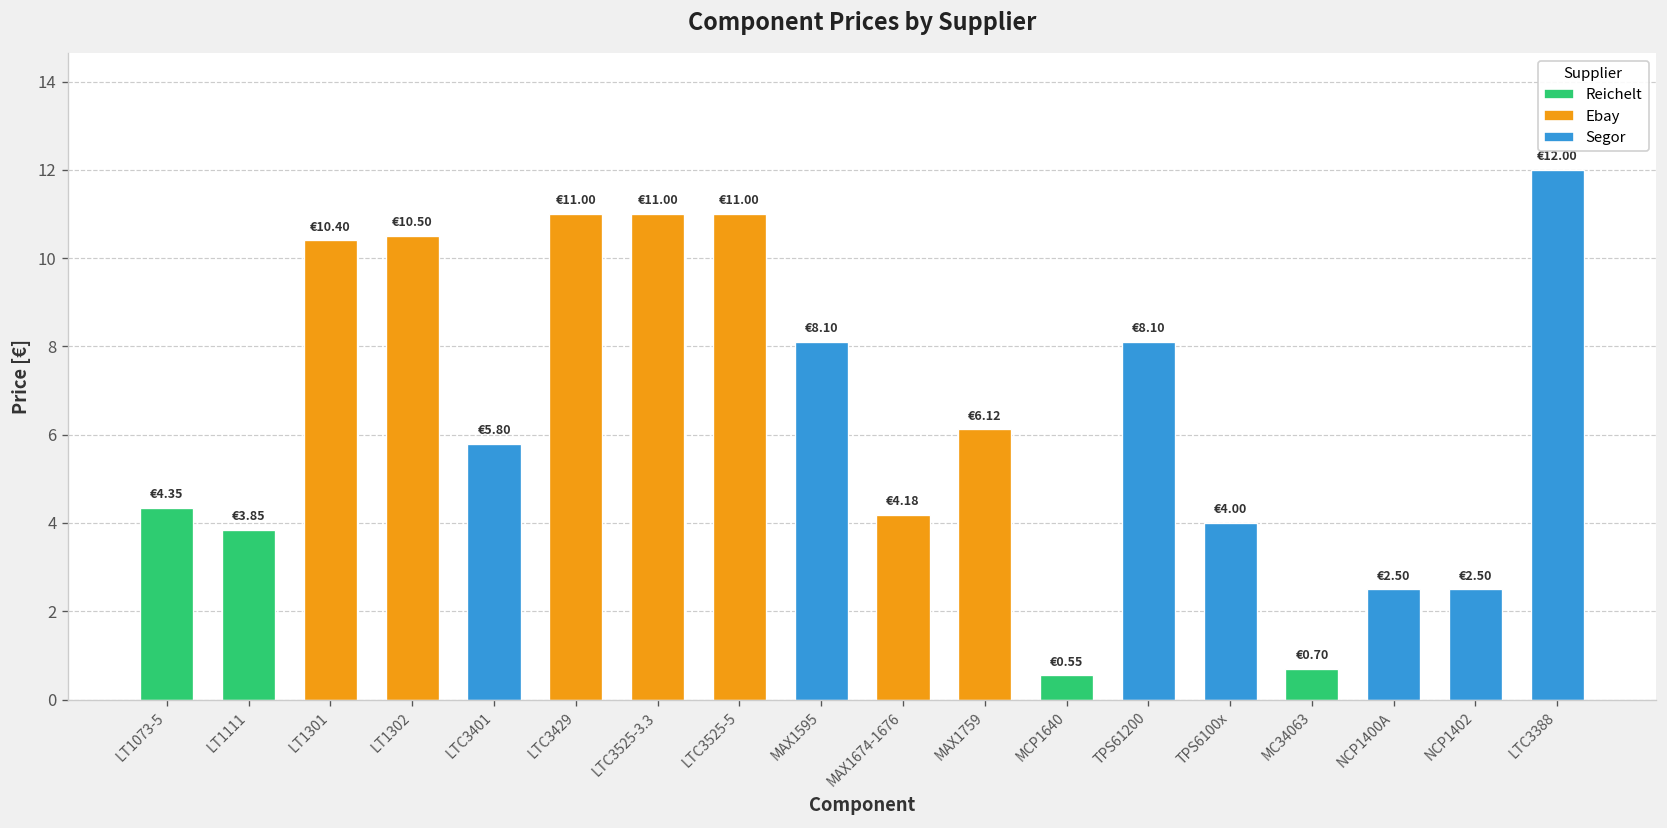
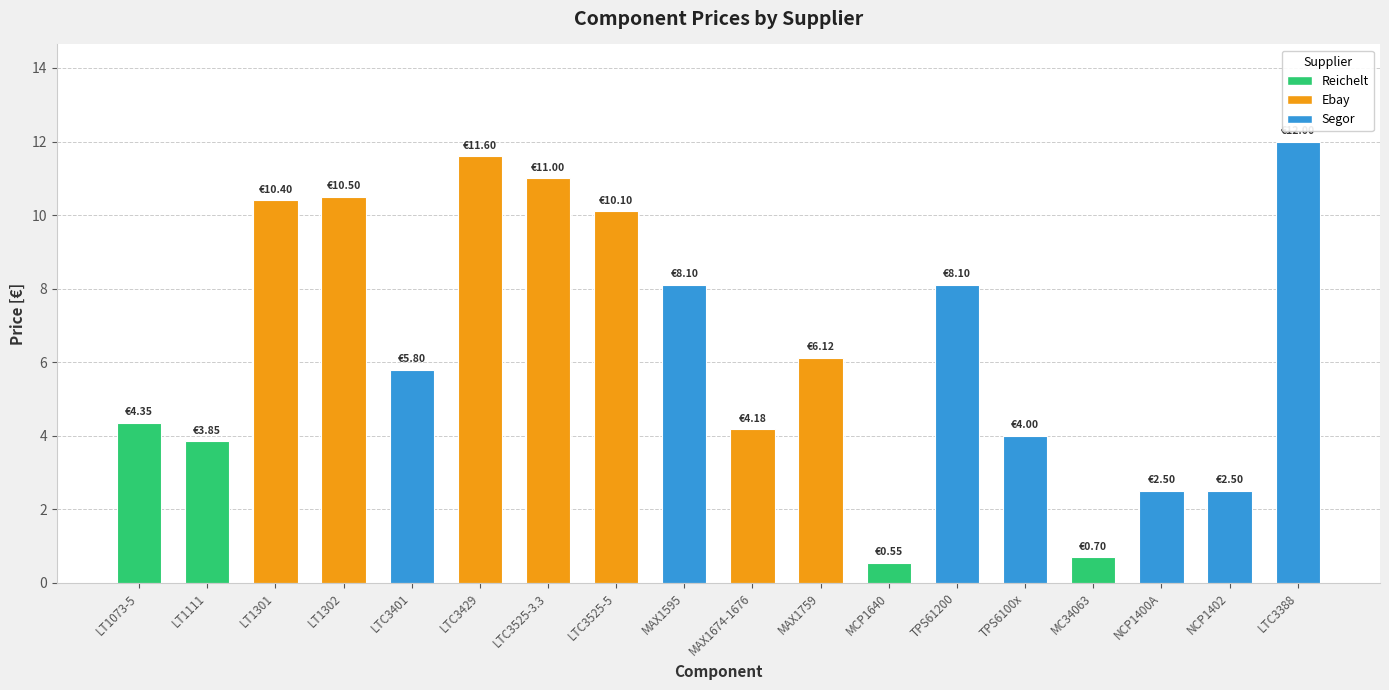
  {
    "LT1073-5": "€4.35",
    "LT1111": "€3.85",
    "LT1301": "€10.40",
    "LT1302": "€10.50",
    "LTC3401": "€5.80",
-   "LTC3429": "€11.00",
+   "LTC3429": "€11.60",
    "LTC3525-3.3": "€11.00",
-   "LTC3525-5": "€11.00",
+   "LTC3525-5": "€10.10",
    "MAX1595": "€8.10",
    "MAX1674-1676": "€4.18",
    "MAX1759": "€6.12",
    "MCP1640": "€0.55",
    "TPS61200": "€8.10",
    "TPS6100x": "€4.00",
    "MC34063": "€0.70",
    "NCP1400A": "€2.50",
    "NCP1402": "€2.50"
  }
